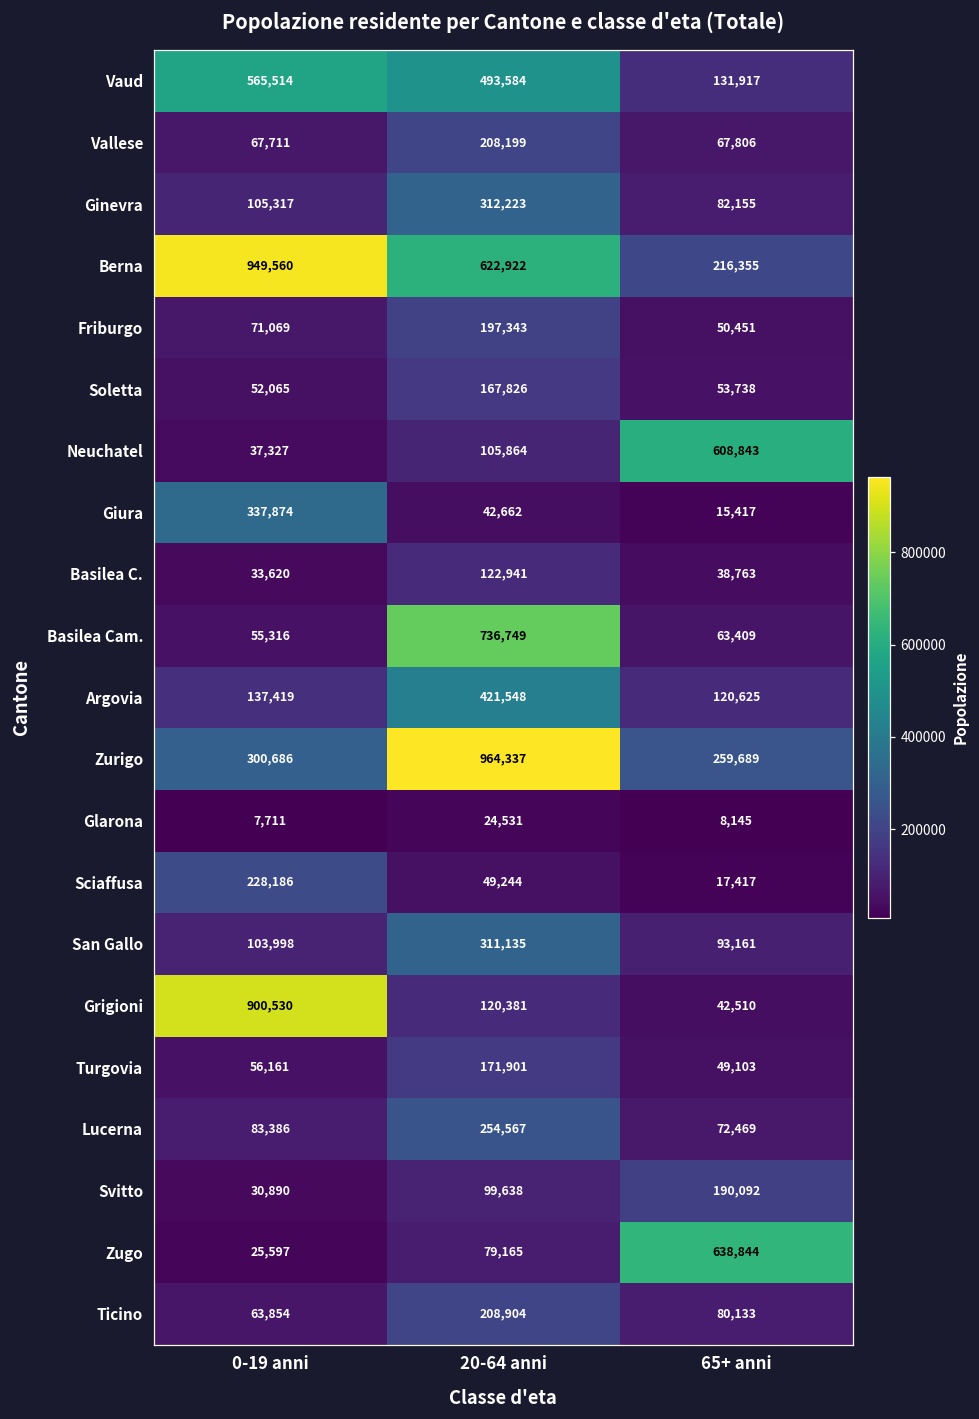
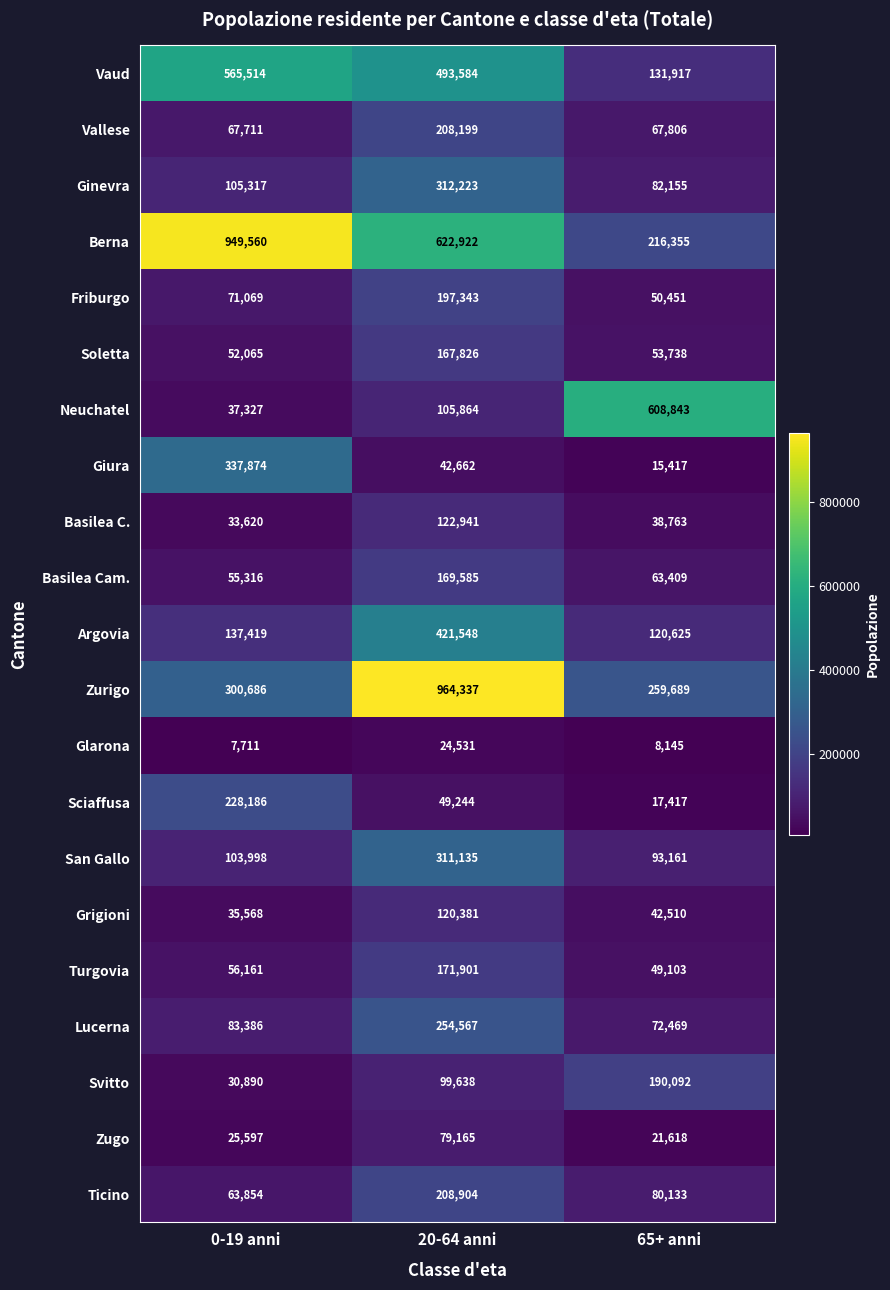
  {
    "Vaud": {
      "0-19 anni": "565,514",
      "20-64 anni": "493,584",
      "65+ anni": "131,917"
    },
    "Vallese": {
      "0-19 anni": "67,711",
      "20-64 anni": "208,199",
      "65+ anni": "67,806"
    },
    "Ginevra": {
      "0-19 anni": "105,317",
      "20-64 anni": "312,223",
      "65+ anni": "82,155"
    },
    "Berna": {
      "0-19 anni": "949,560",
      "20-64 anni": "622,922",
      "65+ anni": "216,355"
    },
    "Friburgo": {
      "0-19 anni": "71,069",
      "20-64 anni": "197,343",
      "65+ anni": "50,451"
    },
    "Soletta": {
      "0-19 anni": "52,065",
      "20-64 anni": "167,826",
      "65+ anni": "53,738"
    },
    "Neuchatel": {
      "0-19 anni": "37,327",
      "20-64 anni": "105,864",
      "65+ anni": "608,843"
    },
    "Giura": {
      "0-19 anni": "337,874",
      "20-64 anni": "42,662",
      "65+ anni": "15,417"
    },
    "Basilea C.": {
      "0-19 anni": "33,620",
      "20-64 anni": "122,941",
      "65+ anni": "38,763"
    },
    "Basilea Cam.": {
      "0-19 anni": "55,316",
-     "20-64 anni": "736,749",
+     "20-64 anni": "169,585",
      "65+ anni": "63,409"
    },
    "Argovia": {
      "0-19 anni": "137,419",
      "20-64 anni": "421,548",
      "65+ anni": "120,625"
    },
    "Zurigo": {
      "0-19 anni": "300,686",
      "20-64 anni": "964,337",
      "65+ anni": "259,689"
    },
    "Glarona": {
      "0-19 anni": "7,711",
      "20-64 anni": "24,531",
      "65+ anni": "8,145"
    },
    "Sciaffusa": {
      "0-19 anni": "228,186",
      "20-64 anni": "49,244",
      "65+ anni": "17,417"
    },
    "San Gallo": {
      "0-19 anni": "103,998",
      "20-64 anni": "311,135",
      "65+ anni": "93,161"
    },
    "Grigioni": {
-     "0-19 anni": "900,530",
+     "0-19 anni": "35,568",
      "20-64 anni": "120,381",
      "65+ anni": "42,510"
    },
    "Turgovia": {
      "0-19 anni": "56,161",
      "20-64 anni": "171,901",
      "65+ anni": "49,103"
    },
    "Lucerna": {
      "0-19 anni": "83,386",
      "20-64 anni": "254,567",
      "65+ anni": "72,469"
    },
    "Svitto": {
      "0-19 anni": "30,890",
      "20-64 anni": "99,638",
      "65+ anni": "190,092"
    },
    "Zugo": {
      "0-19 anni": "25,597",
      "20-64 anni": "79,165",
-     "65+ anni": "638,844"
+     "65+ anni": "21,618"
    },
    "Ticino": {
      "0-19 anni": "63,854",
      "20-64 anni": "208,904",
      "65+ anni": "80,133"
    }
  }
